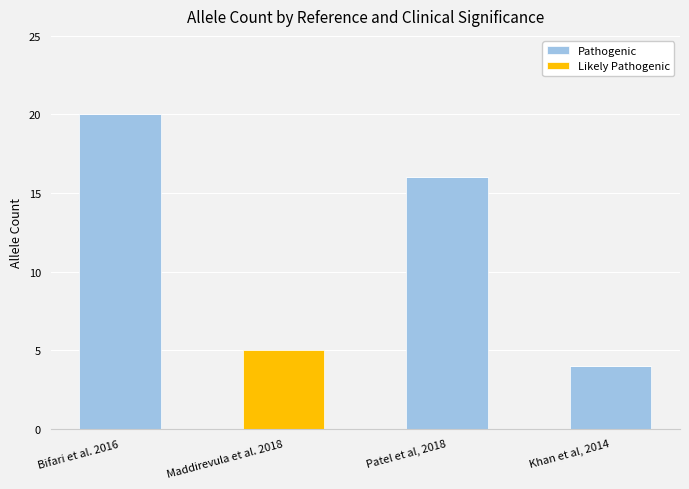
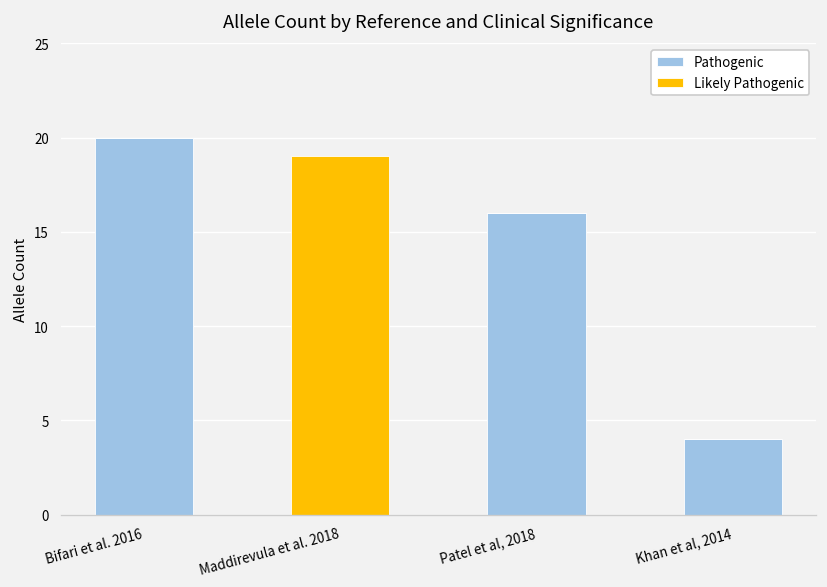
  {
    "Pathogenic": {
      "Bifari et al. 2016": 20,
      "Maddirevula et al. 2018": 0,
      "Patel et al, 2018": 16,
      "Khan et al, 2014": 4
    },
    "Likely Pathogenic": {
-     "Maddirevula et al. 2018": 5
+     "Maddirevula et al. 2018": 19
    }
  }
